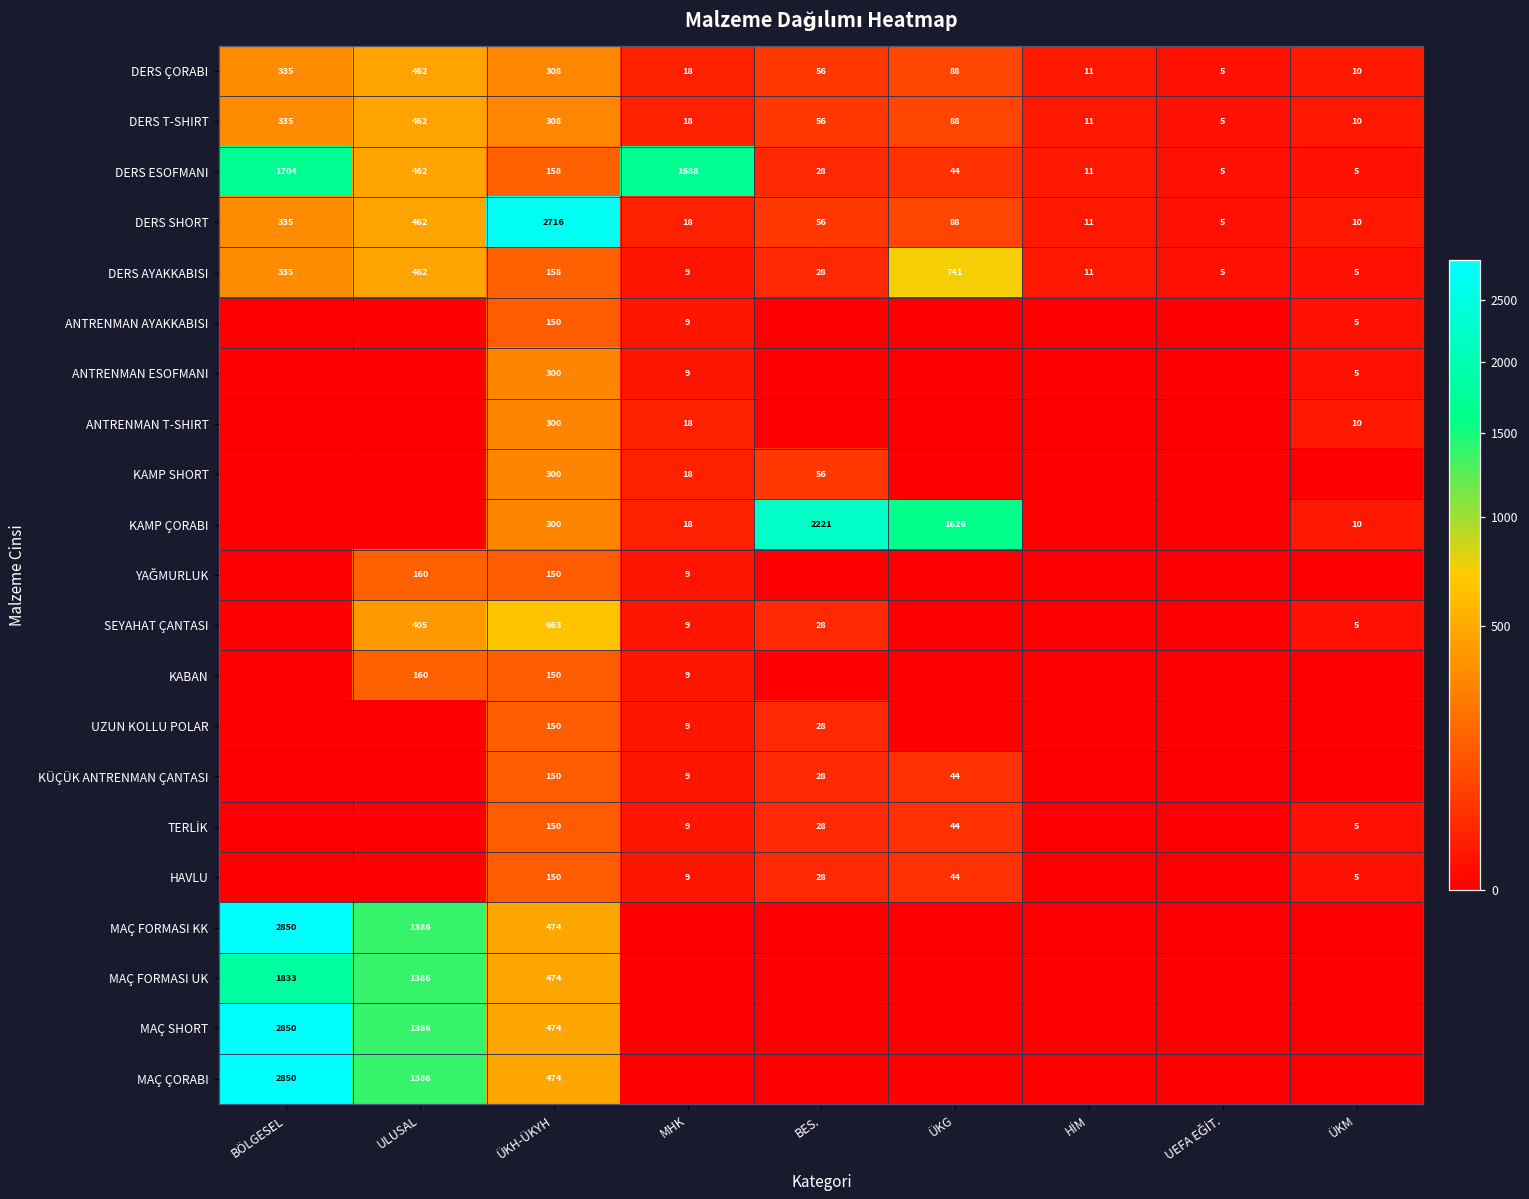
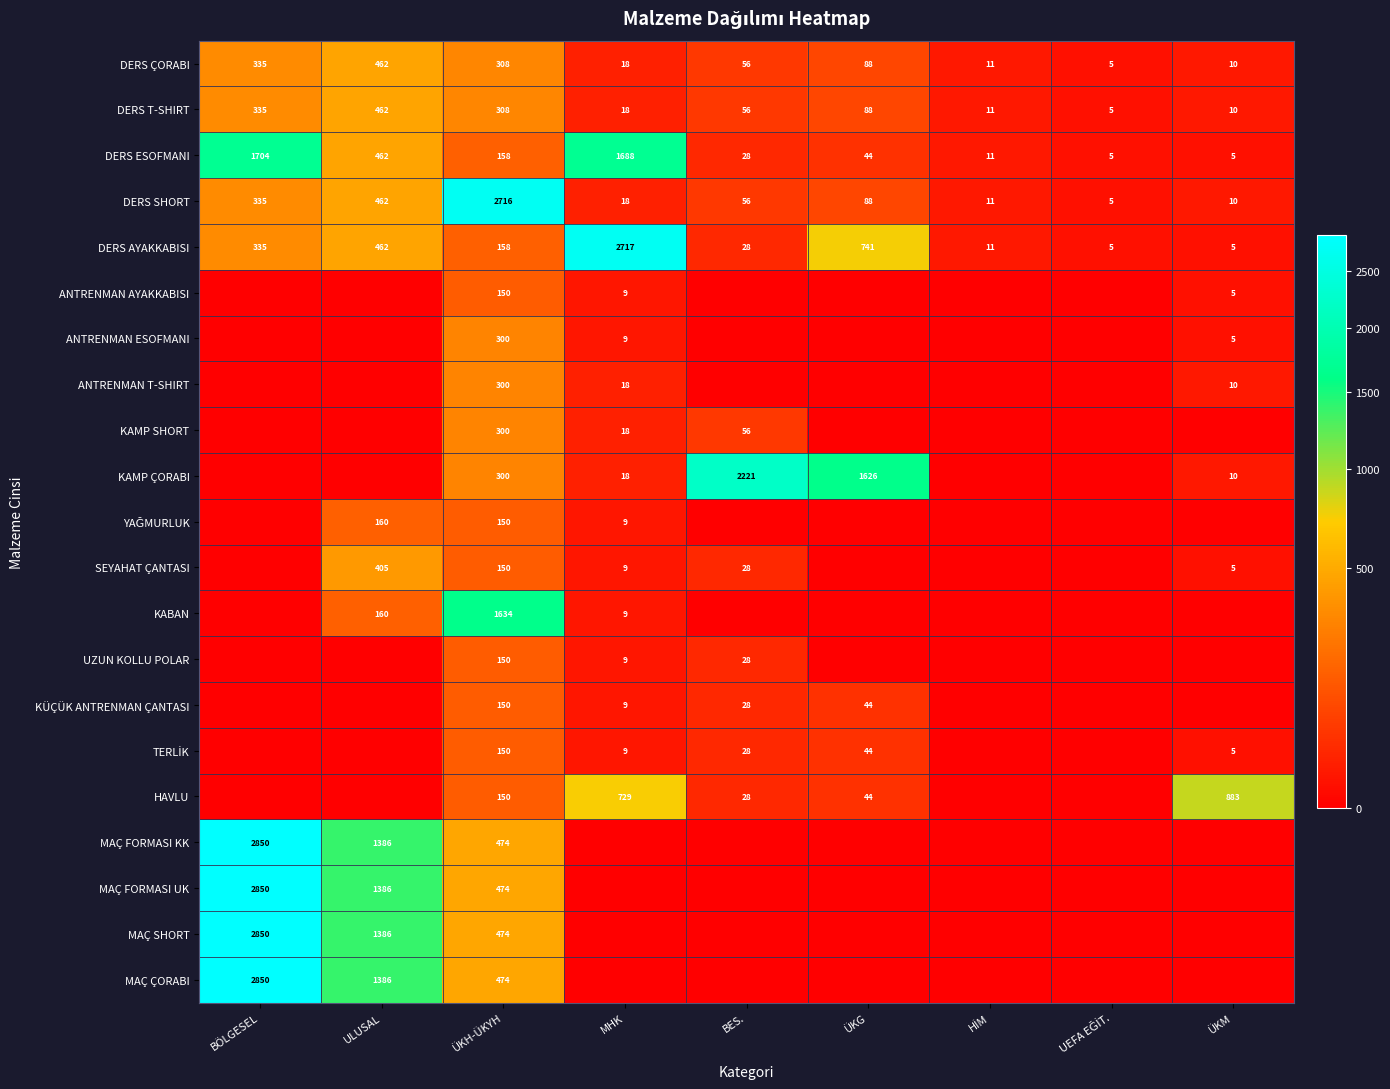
  {
    "DERS ÇORABI": {
      "BÖLGESEL": 335,
      "ULUSAL": 462,
      "ÜKH-ÜKYH": 308,
      "MHK": 18,
      "BES.": 56,
      "ÜKG": 88,
      "HİM": 11,
      "UEFA EĞİT.": 5,
      "ÜKM": 10
    },
    "DERS T-SHIRT": {
      "BÖLGESEL": 335,
      "ULUSAL": 462,
      "ÜKH-ÜKYH": 308,
      "MHK": 18,
      "BES.": 56,
      "ÜKG": 88,
      "HİM": 11,
      "UEFA EĞİT.": 5,
      "ÜKM": 10
    },
    "DERS ESOFMANI": {
      "BÖLGESEL": 1704,
      "ULUSAL": 462,
      "ÜKH-ÜKYH": 158,
      "MHK": 1688,
      "BES.": 28,
      "ÜKG": 44,
      "HİM": 11,
      "UEFA EĞİT.": 5,
      "ÜKM": 5
    },
    "DERS SHORT": {
      "BÖLGESEL": 335,
      "ULUSAL": 462,
      "ÜKH-ÜKYH": 2716,
      "MHK": 18,
      "BES.": 56,
      "ÜKG": 88,
      "HİM": 11,
      "UEFA EĞİT.": 5,
      "ÜKM": 10
    },
    "DERS AYAKKABISI": {
      "BÖLGESEL": 335,
      "ULUSAL": 462,
      "ÜKH-ÜKYH": 158,
-     "MHK": 9,
+     "MHK": 2717,
      "BES.": 28,
      "ÜKG": 741,
      "HİM": 11,
      "UEFA EĞİT.": 5,
      "ÜKM": 5
    },
    "ANTRENMAN AYAKKABISI": {
      "ÜKH-ÜKYH": 150,
      "MHK": 9,
      "ÜKM": 5
    },
    "ANTRENMAN ESOFMANI": {
      "ÜKH-ÜKYH": 300,
      "MHK": 9,
      "ÜKM": 5
    },
    "ANTRENMAN T-SHIRT": {
      "ÜKH-ÜKYH": 300,
      "MHK": 18,
      "ÜKM": 10
    },
    "KAMP SHORT": {
      "ÜKH-ÜKYH": 300,
      "MHK": 18,
      "BES.": 56
    },
    "KAMP ÇORABI": {
      "ÜKH-ÜKYH": 300,
      "MHK": 18,
      "BES.": 2221,
      "ÜKG": 1626,
      "ÜKM": 10
    },
    "YAĞMURLUK": {
      "ULUSAL": 160,
      "ÜKH-ÜKYH": 150,
      "MHK": 9
    },
    "SEYAHAT ÇANTASI": {
      "ULUSAL": 405,
-     "ÜKH-ÜKYH": 663,
+     "ÜKH-ÜKYH": 150,
      "MHK": 9,
      "BES.": 28,
      "ÜKM": 5
    },
    "KABAN": {
      "ULUSAL": 160,
-     "ÜKH-ÜKYH": 150,
+     "ÜKH-ÜKYH": 1634,
      "MHK": 9
    },
    "UZUN KOLLU POLAR": {
      "ÜKH-ÜKYH": 150,
      "MHK": 9,
      "BES.": 28
    },
    "KÜÇÜK ANTRENMAN ÇANTASI": {
      "ÜKH-ÜKYH": 150,
      "MHK": 9,
      "BES.": 28,
      "ÜKG": 44
    },
    "TERLİK": {
      "ÜKH-ÜKYH": 150,
      "MHK": 9,
      "BES.": 28,
      "ÜKG": 44,
      "ÜKM": 5
    },
    "HAVLU": {
      "ÜKH-ÜKYH": 150,
-     "MHK": 9,
+     "MHK": 729,
      "BES.": 28,
      "ÜKG": 44,
-     "ÜKM": 5
+     "ÜKM": 883
    },
    "MAÇ FORMASI KK": {
      "BÖLGESEL": 2850,
      "ULUSAL": 1386,
      "ÜKH-ÜKYH": 474
    },
    "MAÇ FORMASI UK": {
-     "BÖLGESEL": 1833,
+     "BÖLGESEL": 2850,
      "ULUSAL": 1386,
      "ÜKH-ÜKYH": 474
    },
    "MAÇ SHORT": {
      "BÖLGESEL": 2850,
      "ULUSAL": 1386,
      "ÜKH-ÜKYH": 474
    },
    "MAÇ ÇORABI": {
      "BÖLGESEL": 2850,
      "ULUSAL": 1386,
      "ÜKH-ÜKYH": 474
    }
  }
